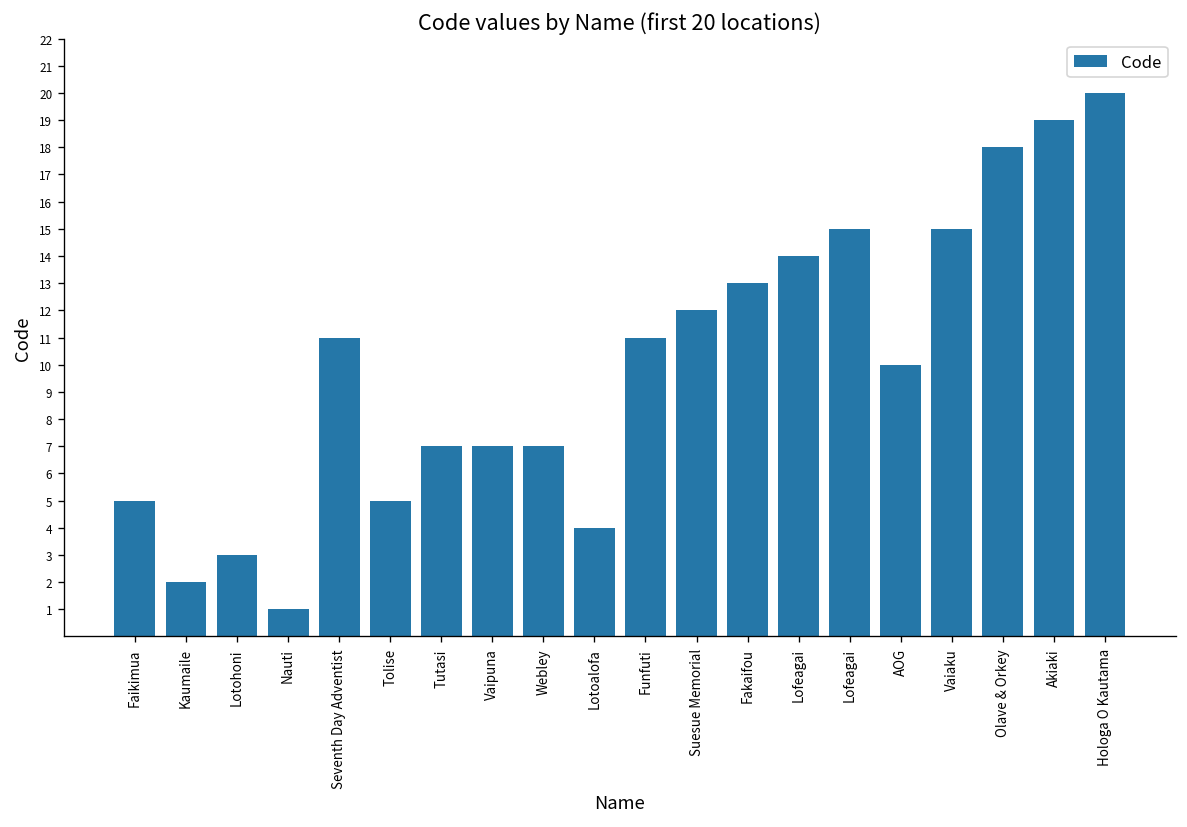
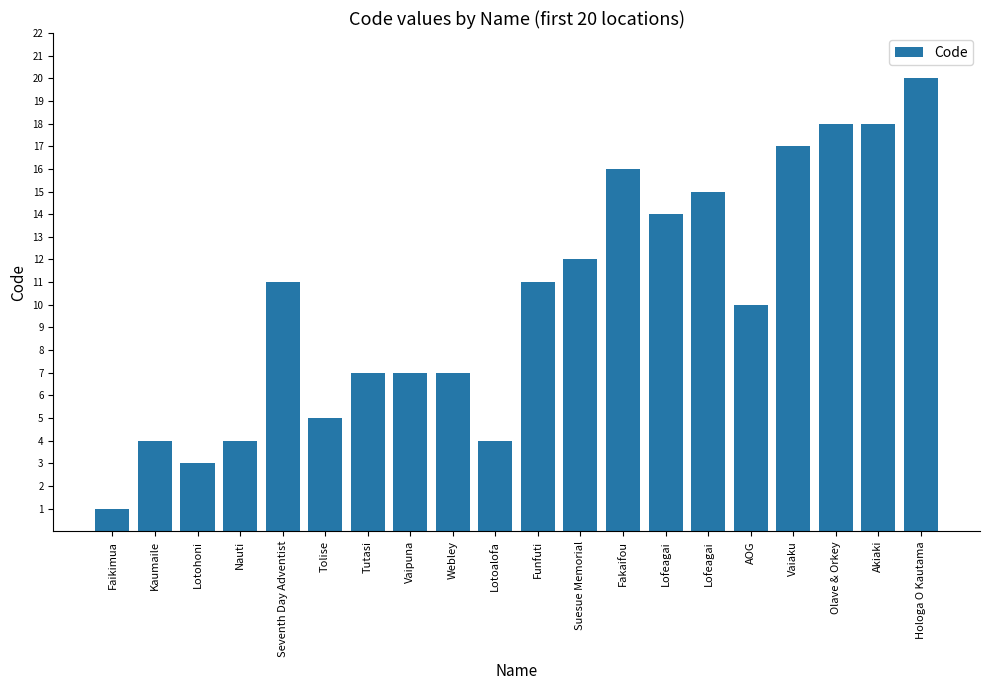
  {
-   "Faikimua": 5,
-   "Kaumaile": 2,
+   "Faikimua": 1,
+   "Kaumaile": 4,
    "Lotohoni": 3,
-   "Nauti": 1,
+   "Nauti": 4,
    "Seventh Day Adventist": 11,
    "Tolise": 5,
    "Tutasi": 7,
    "Vaipuna": 7,
    "Webley": 7,
    "Lotoalofa": 4,
    "Funfuti": 11,
    "Suesue Memorial": 12,
-   "Fakaifou": 13,
+   "Fakaifou": 16,
    "AOG": 10,
-   "Vaiaku": 15,
+   "Vaiaku": 17,
    "Olave & Orkey": 18,
-   "Akiaki": 19,
+   "Akiaki": 18,
    "Hologa O Kautama": 20
  }
